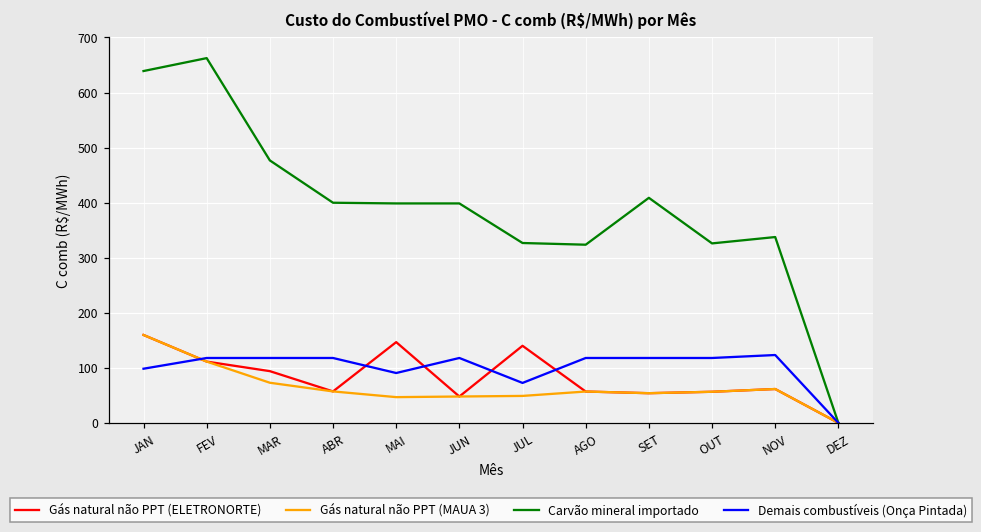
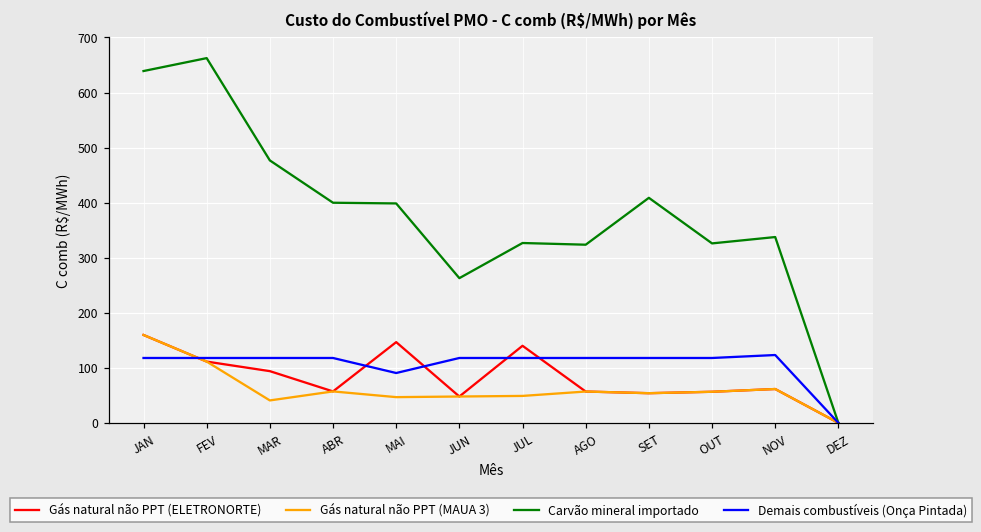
  {
    "Gás natural não PPT (ELETRONORTE)": {
      "MAR": 90,
      "MAI": 150,
      "JUL": 140
    },
    "Gás natural não PPT (MAUA 3)": {
-     "MAR": 70,
+     "MAR": 40,
      "MAI": 50,
      "JUL": 50
    },
    "Carvão mineral importado": {
      "JAN": 640,
      "FEV": 660,
      "MAR": 480,
      "ABR": 400,
      "MAI": 400,
-     "JUN": 400,
+     "JUN": 260,
      "JUL": 330,
      "AGO": 320,
      "SET": 410,
      "OUT": 330,
      "NOV": 340
    },
    "Demais combustíveis (Onça Pintada)": {
-     "JAN": 100,
+     "JAN": 120,
      "FEV": 120,
      "MAR": 120,
      "ABR": 120,
      "MAI": 90,
      "JUN": 120,
-     "JUL": 70,
+     "JUL": 120,
      "AGO": 120,
      "SET": 120,
      "OUT": 120,
      "NOV": 120
    }
  }
